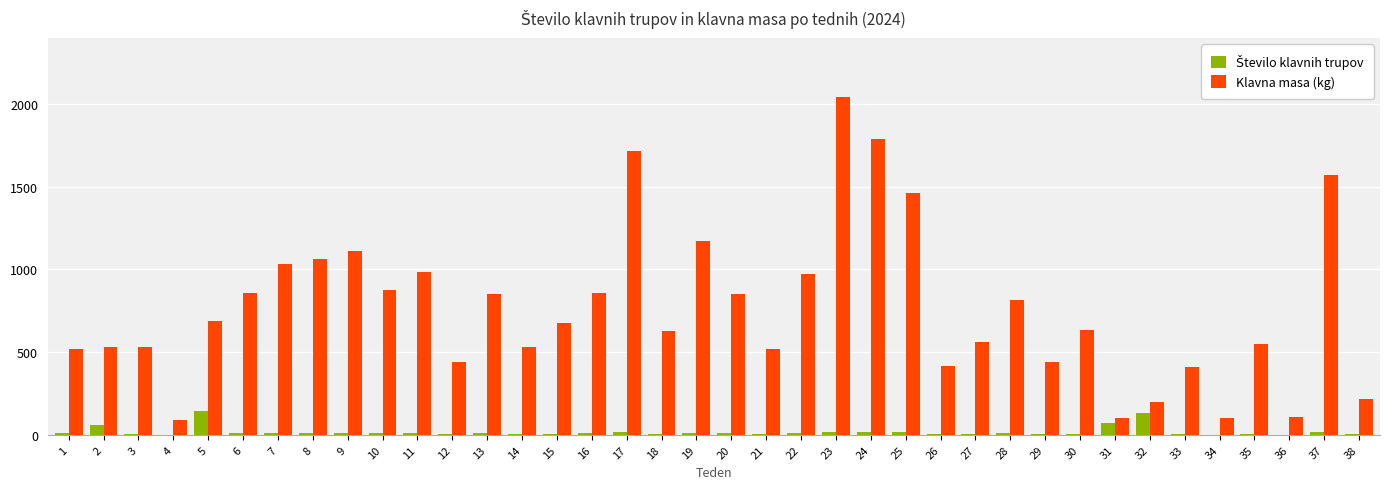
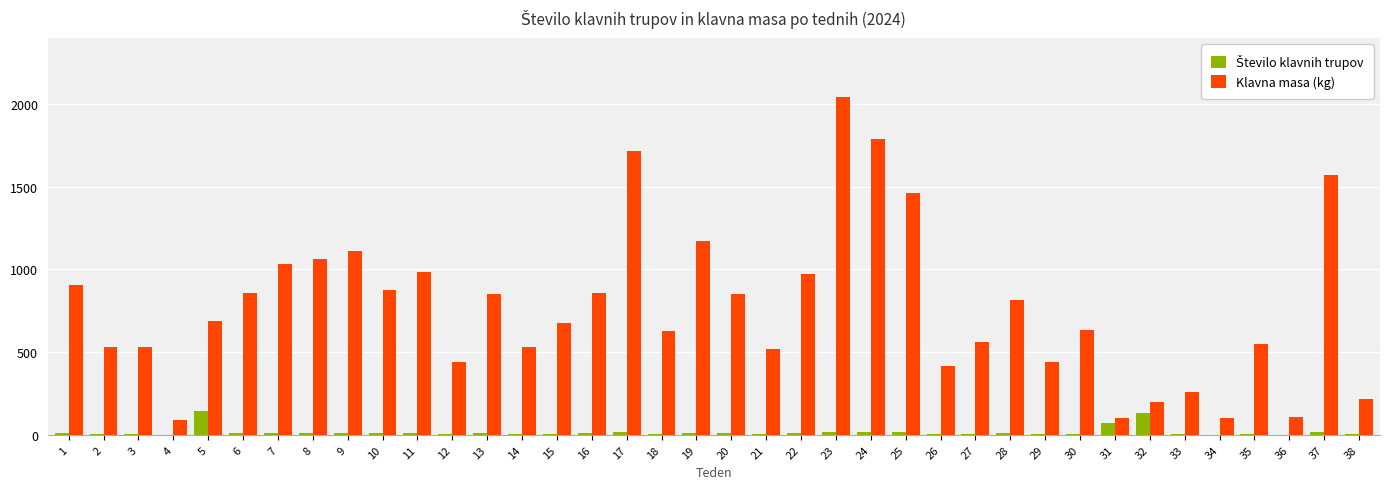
  {
    "Število klavnih trupov": {
-     "2": 60,
+     "2": 10,
      "5": 140,
      "17": 20,
      "23": 20,
      "24": 20,
      "31": 70,
      "32": 130
    },
    "Klavna masa (kg)": {
-     "1": 520,
+     "1": 900,
      "2": 530,
      "3": 530,
      "4": 90,
      "5": 690,
      "6": 860,
      "7": 1030,
      "8": 1060,
      "9": 1110,
      "10": 870,
      "11": 990,
      "12": 440,
      "13": 850,
      "14": 530,
      "15": 670,
      "16": 860,
      "17": 1720,
      "18": 630,
      "19": 1170,
      "20": 850,
      "21": 520,
      "22": 980,
      "23": 2040,
      "24": 1790,
      "25": 1460,
      "26": 420,
      "27": 560,
      "28": 810,
      "29": 440,
      "30": 630,
      "31": 100,
      "32": 200,
-     "33": 410,
+     "33": 260,
      "34": 100,
      "35": 550,
      "36": 110,
      "37": 1570,
      "38": 220
    }
  }
